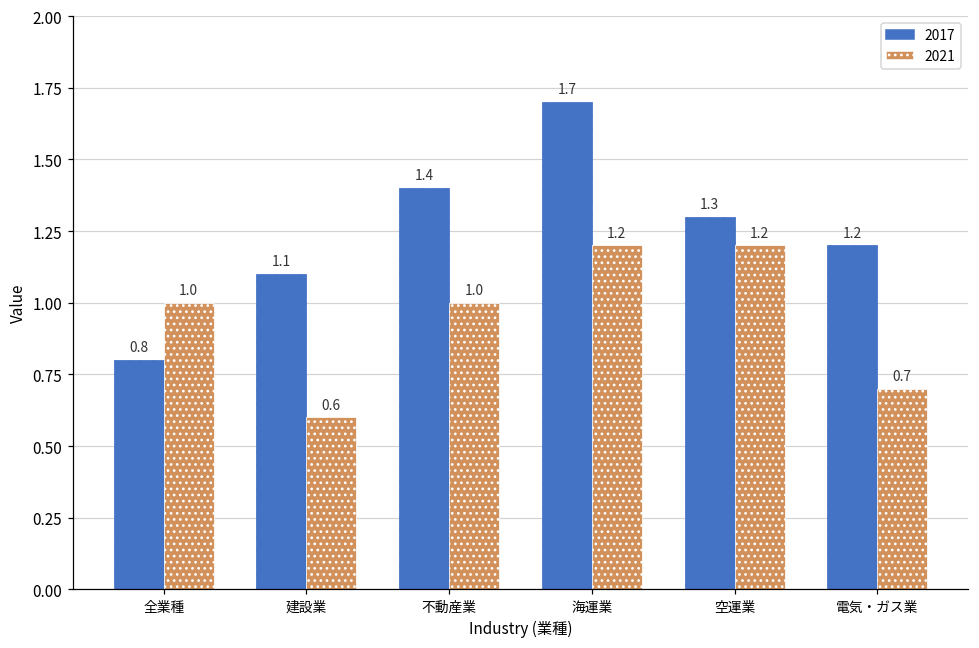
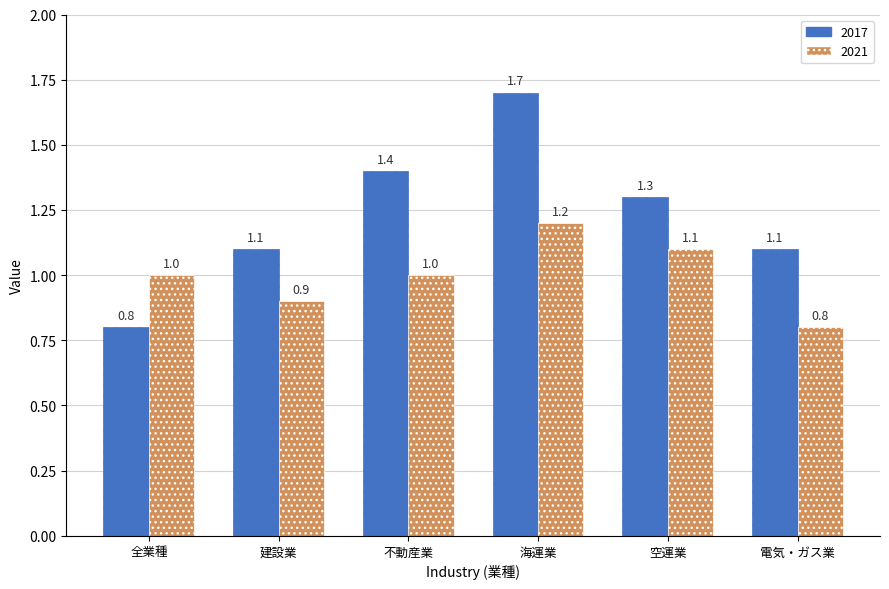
  {
    "2017": {
      "全業種": 0.8,
      "建設業": 1.1,
      "不動産業": 1.4,
      "海運業": 1.7,
      "空運業": 1.3,
-     "電気・ガス業": 1.2
+     "電気・ガス業": 1.1
    },
    "2021": {
      "全業種": 1.0,
-     "建設業": 0.6,
+     "建設業": 0.9,
      "不動産業": 1.0,
      "海運業": 1.2,
-     "空運業": 1.2,
-     "電気・ガス業": 0.7
+     "空運業": 1.1,
+     "電気・ガス業": 0.8
    }
  }
